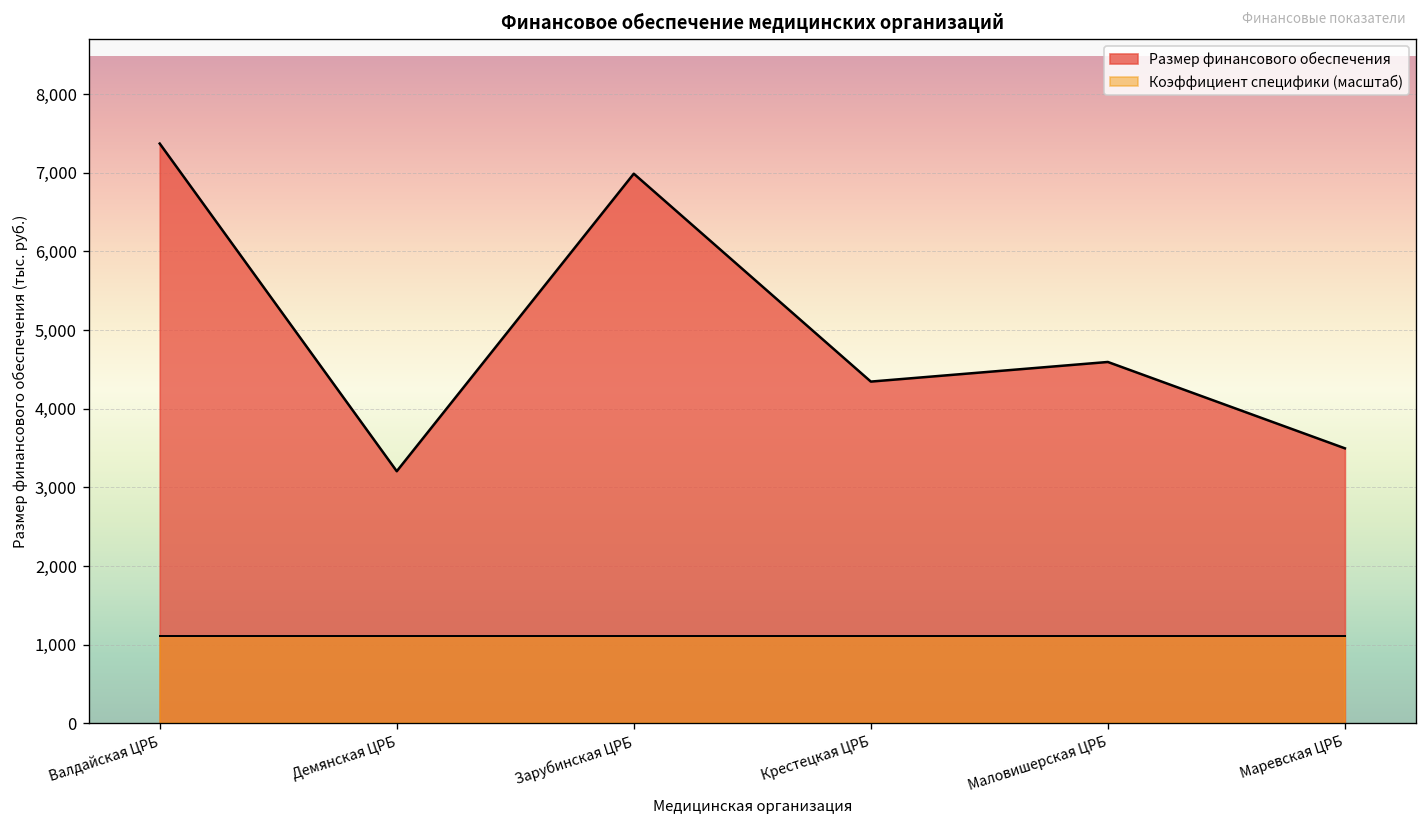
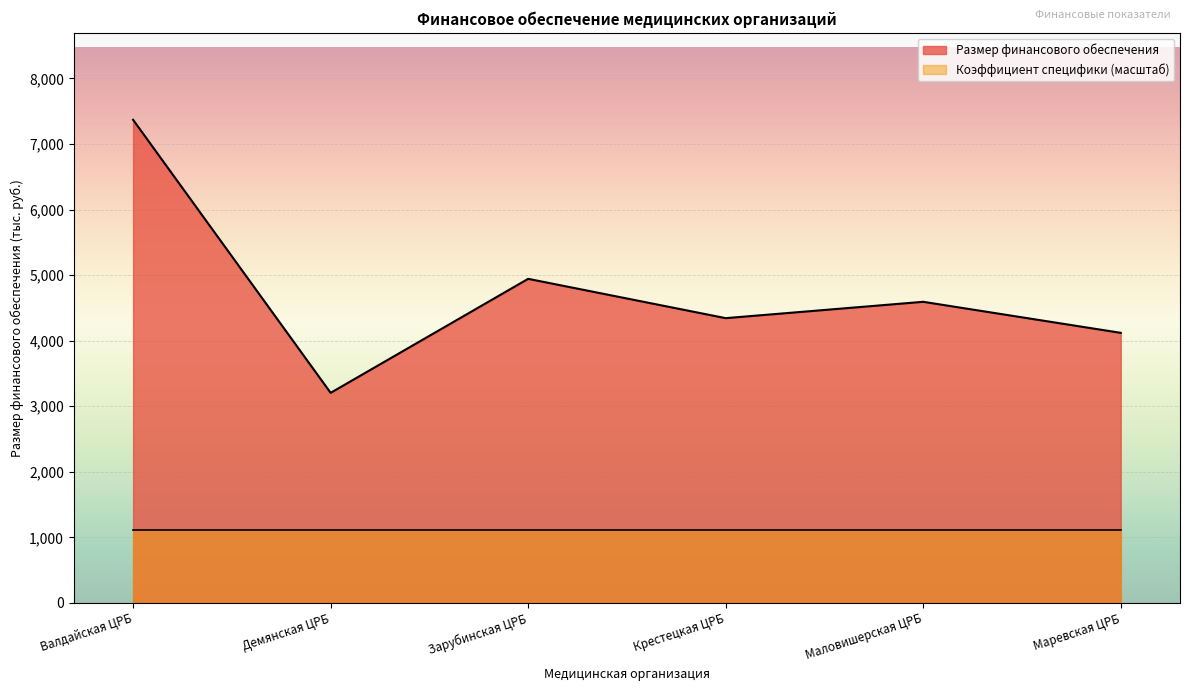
  {
    "Размер финансового обеспечения": {
      "Валдайская ЦРБ": "7,400",
      "Демянская ЦРБ": "3,200",
-     "Зарубинская ЦРБ": "7,000",
+     "Зарубинская ЦРБ": "4,900",
      "Крестецкая ЦРБ": "4,300",
      "Маловишерская ЦРБ": "4,600",
-     "Маревская ЦРБ": "3,500"
+     "Маревская ЦРБ": "4,100"
    },
    "Коэффициент специфики (масштаб)": {
      "Валдайская ЦРБ": "1,100",
      "Демянская ЦРБ": "1,100",
      "Зарубинская ЦРБ": "1,100",
      "Крестецкая ЦРБ": "1,100",
      "Маловишерская ЦРБ": "1,100",
      "Маревская ЦРБ": "1,100"
    }
  }
